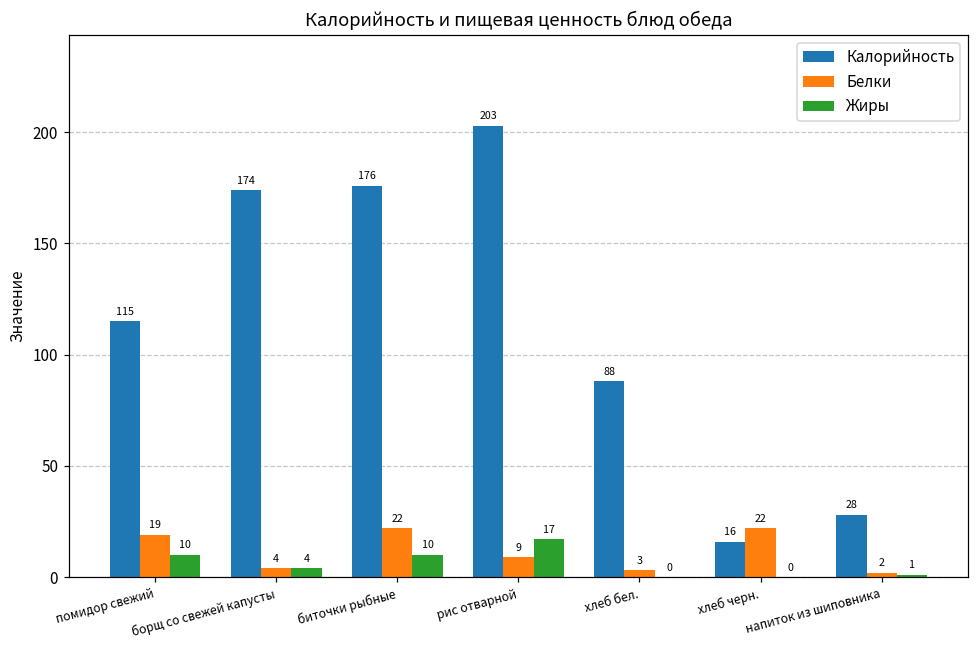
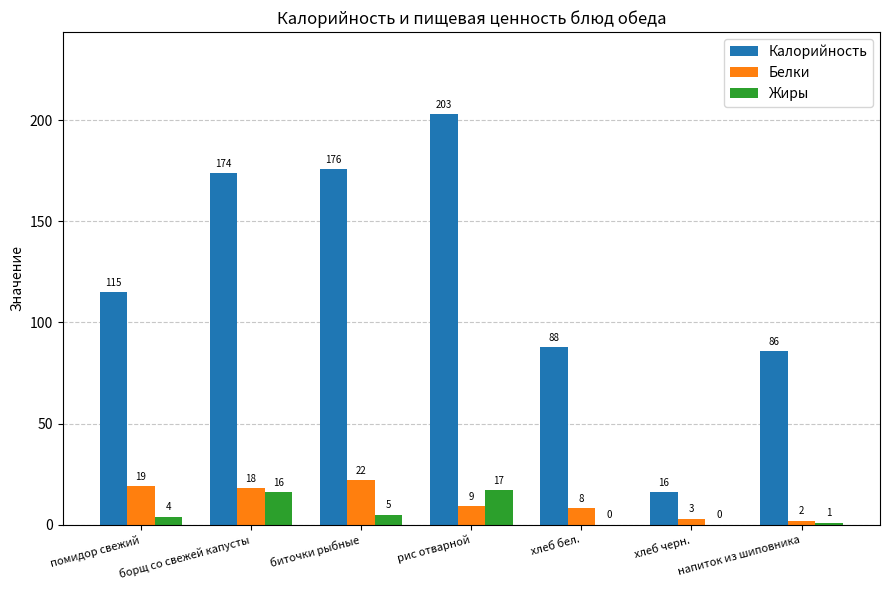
  {
    "Калорийность": {
      "помидор свежий": 115,
      "борщ со свежей капусты": 174,
      "биточки рыбные": 176,
      "рис отварной": 203,
      "хлеб бел.": 88,
      "хлеб черн.": 16,
-     "напиток из шиповника": 28
+     "напиток из шиповника": 86
    },
    "Белки": {
      "помидор свежий": 19,
-     "борщ со свежей капусты": 4,
+     "борщ со свежей капусты": 18,
      "биточки рыбные": 22,
      "рис отварной": 9,
-     "хлеб бел.": 3,
-     "хлеб черн.": 22,
+     "хлеб бел.": 8,
+     "хлеб черн.": 3,
      "напиток из шиповника": 2
    },
    "Жиры": {
-     "помидор свежий": 10,
-     "борщ со свежей капусты": 4,
-     "биточки рыбные": 10,
+     "помидор свежий": 4,
+     "борщ со свежей капусты": 16,
+     "биточки рыбные": 5,
      "рис отварной": 17,
      "хлеб бел.": 0,
      "хлеб черн.": 0,
      "напиток из шиповника": 1
    }
  }
